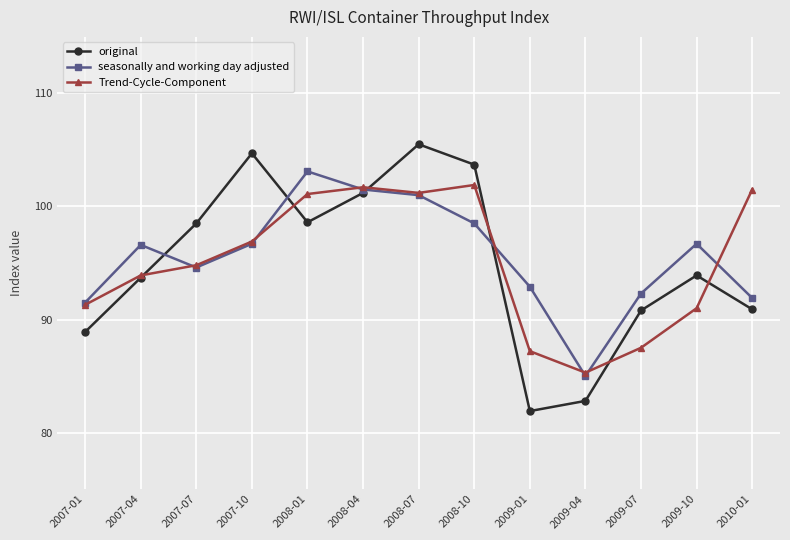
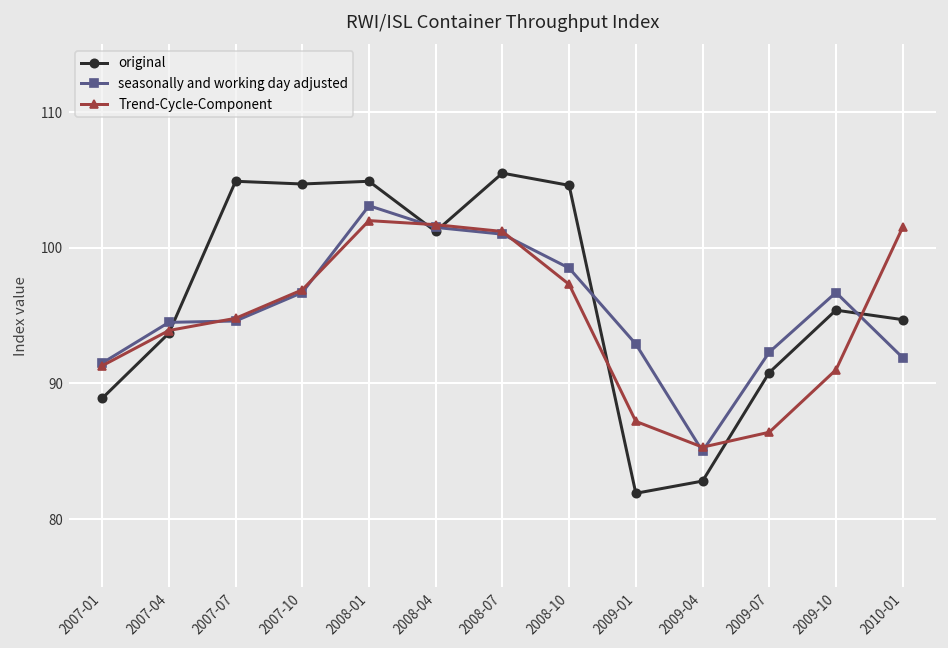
  {
    "original": {
      "2007-01": 88.9,
-     "2007-07": 98.5,
+     "2007-07": 104.9,
      "2007-10": 104.7,
-     "2008-01": 98.6,
+     "2008-01": 104.9,
      "2008-04": 101.2,
      "2008-07": 105.5,
-     "2008-10": 103.7,
+     "2008-10": 104.6,
      "2009-01": 81.9,
      "2009-04": 82.8,
      "2009-07": 90.8,
-     "2009-10": 93.9,
-     "2010-01": 90.9
+     "2009-10": 95.4,
+     "2010-01": 94.7
    },
    "seasonally and working day adjusted": {
-     "2007-04": 96.6,
+     "2007-04": 94.5,
      "2008-01": 103.1,
      "2008-10": 98.5,
      "2009-01": 92.9,
      "2009-04": 85.0,
      "2009-07": 92.3,
      "2009-10": 96.7,
      "2010-01": 91.9
    },
    "Trend-Cycle-Component": {
-     "2008-01": 101.1,
-     "2008-10": 101.9,
+     "2008-01": 102.0,
+     "2008-10": 97.3,
      "2009-01": 87.2,
      "2009-04": 85.3,
-     "2009-07": 87.5,
+     "2009-07": 86.4,
      "2009-10": 91.0,
      "2010-01": 101.5
    }
  }
